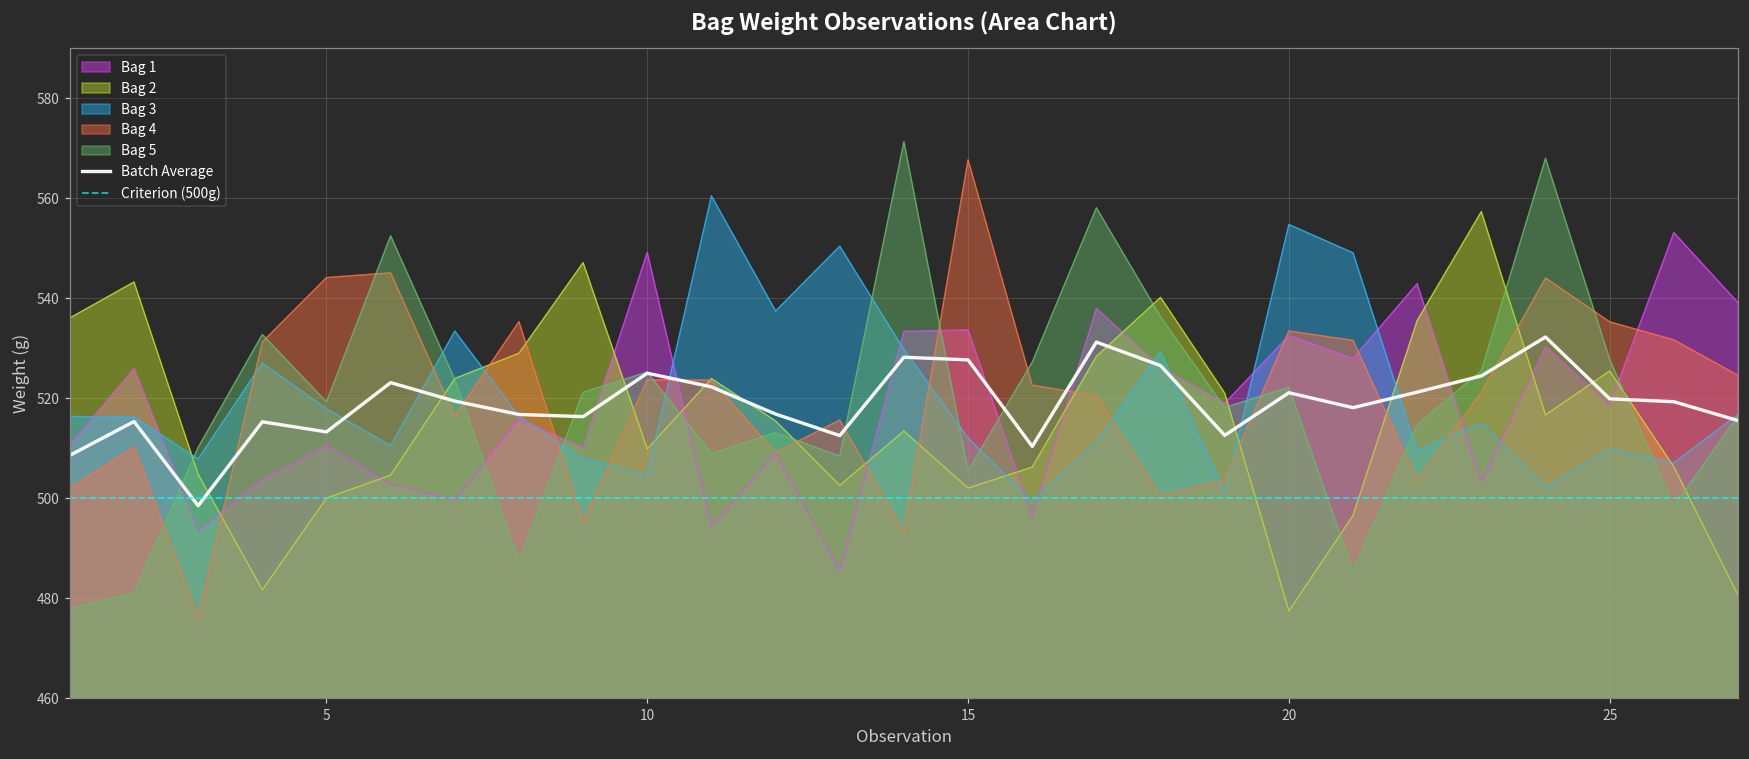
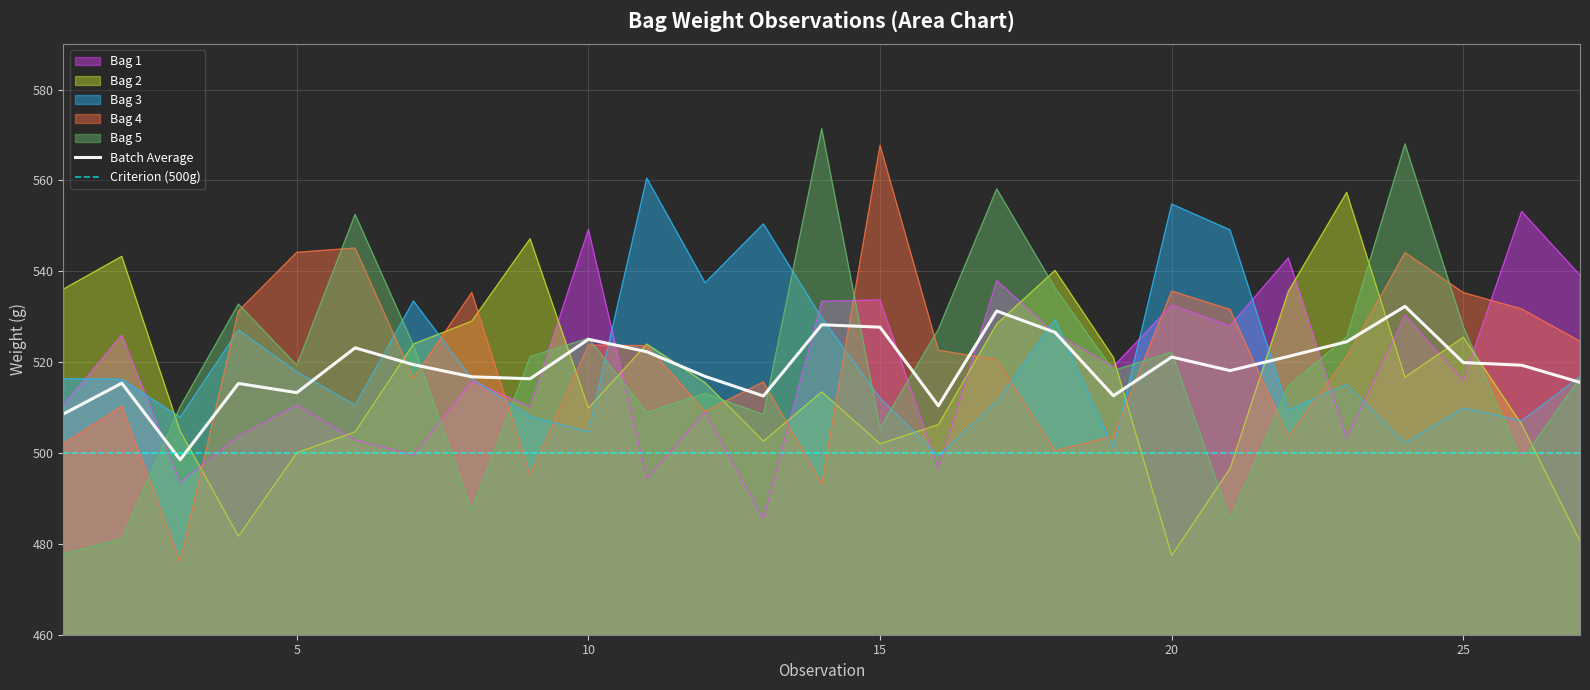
  {
    "Bag 1": {
      "5": 511,
      "10": 549,
      "15": 534,
      "20": 533,
-     "25": 519
+     "25": 516
    },
    "Bag 2": {
      "5": 500,
      "10": 510,
      "15": 502,
      "20": 477,
      "25": 525
    },
    "Bag 3": {
      "5": 518,
      "10": 505,
      "15": 512,
      "20": 555,
      "25": 510
    },
    "Bag 4": {
      "5": 544,
      "10": 524,
      "15": 568,
-     "20": 533,
+     "20": 536,
      "25": 535
    },
    "Bag 5": {
      "5": 519,
      "15": 506,
      "20": 522,
      "25": 528
    },
    "Batch Average": {
      "5": 513,
      "15": 528,
      "20": 521,
      "25": 520
    }
  }
